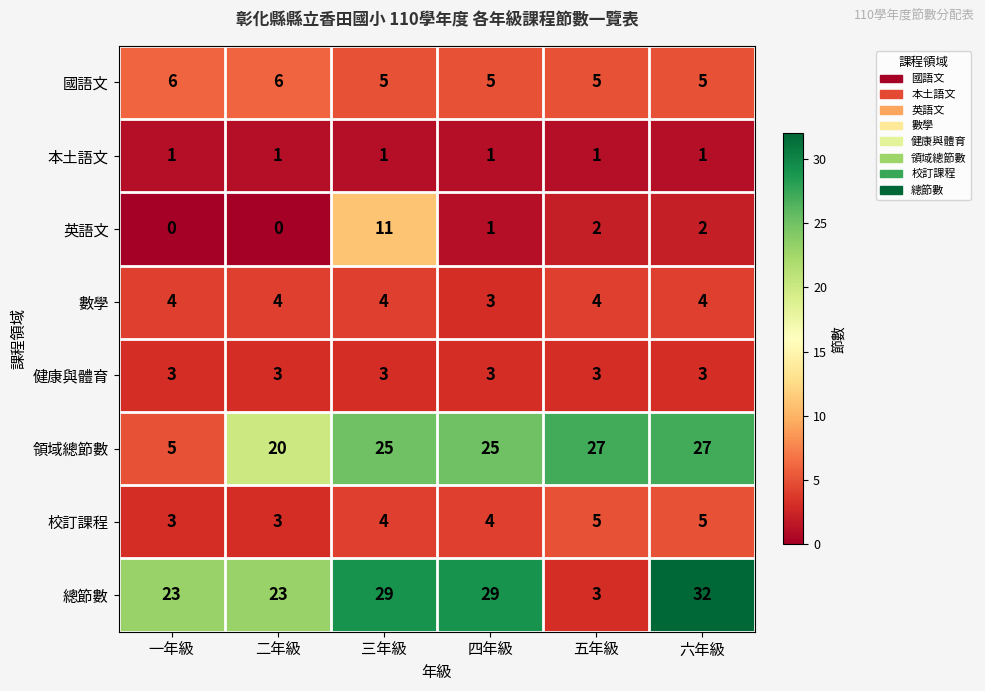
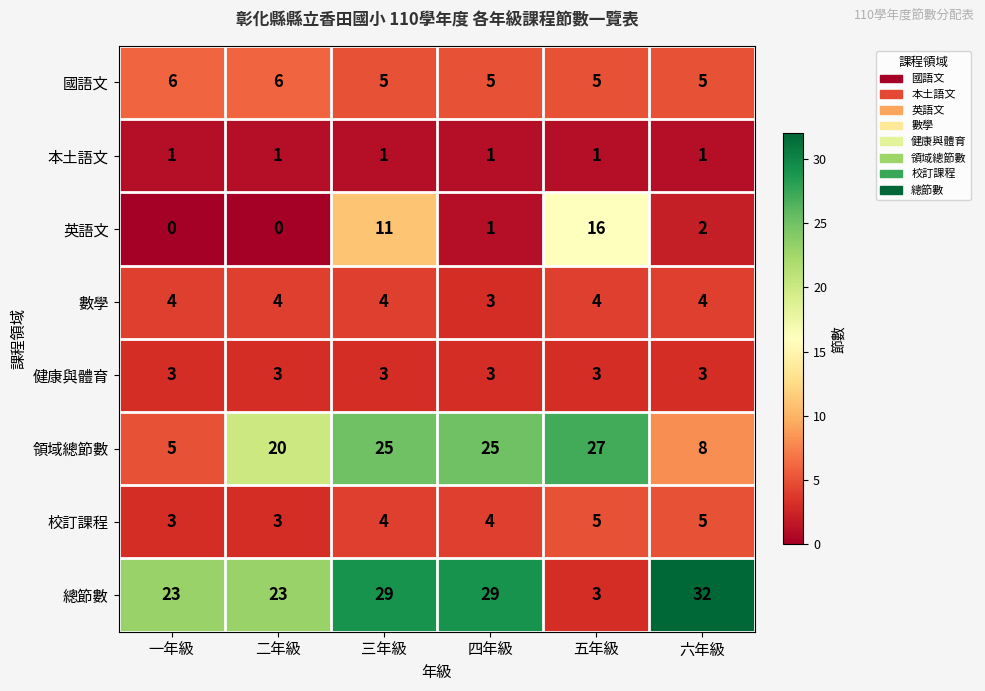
  {
    "國語文": {
      "一年級": 6,
      "二年級": 6,
      "三年級": 5,
      "四年級": 5,
      "五年級": 5,
      "六年級": 5
    },
    "本土語文": {
      "一年級": 1,
      "二年級": 1,
      "三年級": 1,
      "四年級": 1,
      "五年級": 1,
      "六年級": 1
    },
    "英語文": {
      "一年級": 0,
      "二年級": 0,
      "三年級": 11,
      "四年級": 1,
-     "五年級": 2,
+     "五年級": 16,
      "六年級": 2
    },
    "數學": {
      "一年級": 4,
      "二年級": 4,
      "三年級": 4,
      "四年級": 3,
      "五年級": 4,
      "六年級": 4
    },
    "健康與體育": {
      "一年級": 3,
      "二年級": 3,
      "三年級": 3,
      "四年級": 3,
      "五年級": 3,
      "六年級": 3
    },
    "領域總節數": {
      "一年級": 5,
      "二年級": 20,
      "三年級": 25,
      "四年級": 25,
      "五年級": 27,
-     "六年級": 27
+     "六年級": 8
    },
    "校訂課程": {
      "一年級": 3,
      "二年級": 3,
      "三年級": 4,
      "四年級": 4,
      "五年級": 5,
      "六年級": 5
    },
    "總節數": {
      "一年級": 23,
      "二年級": 23,
      "三年級": 29,
      "四年級": 29,
      "五年級": 3,
      "六年級": 32
    }
  }
